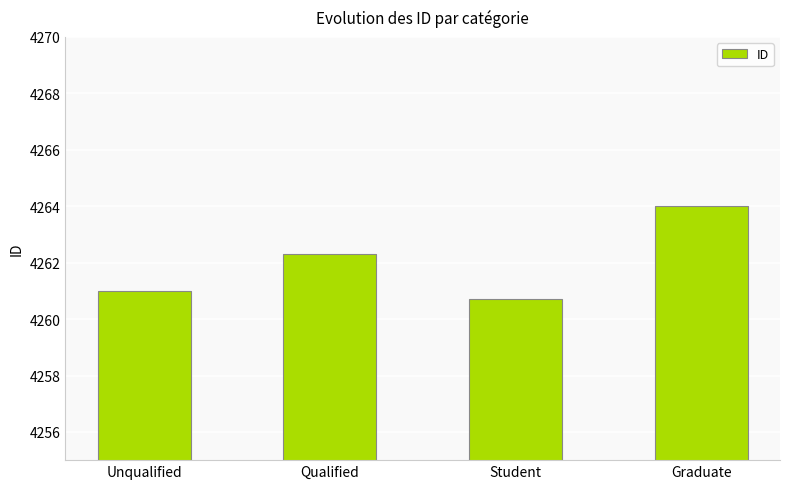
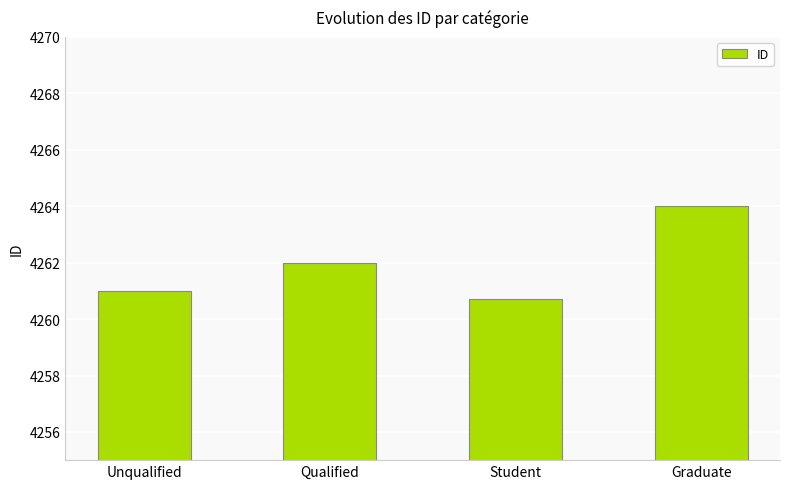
  {
    "Unqualified": 4261.0,
-   "Qualified": 4262.3,
+   "Qualified": 4262.0,
    "Student": 4260.7,
    "Graduate": 4264.0
  }
